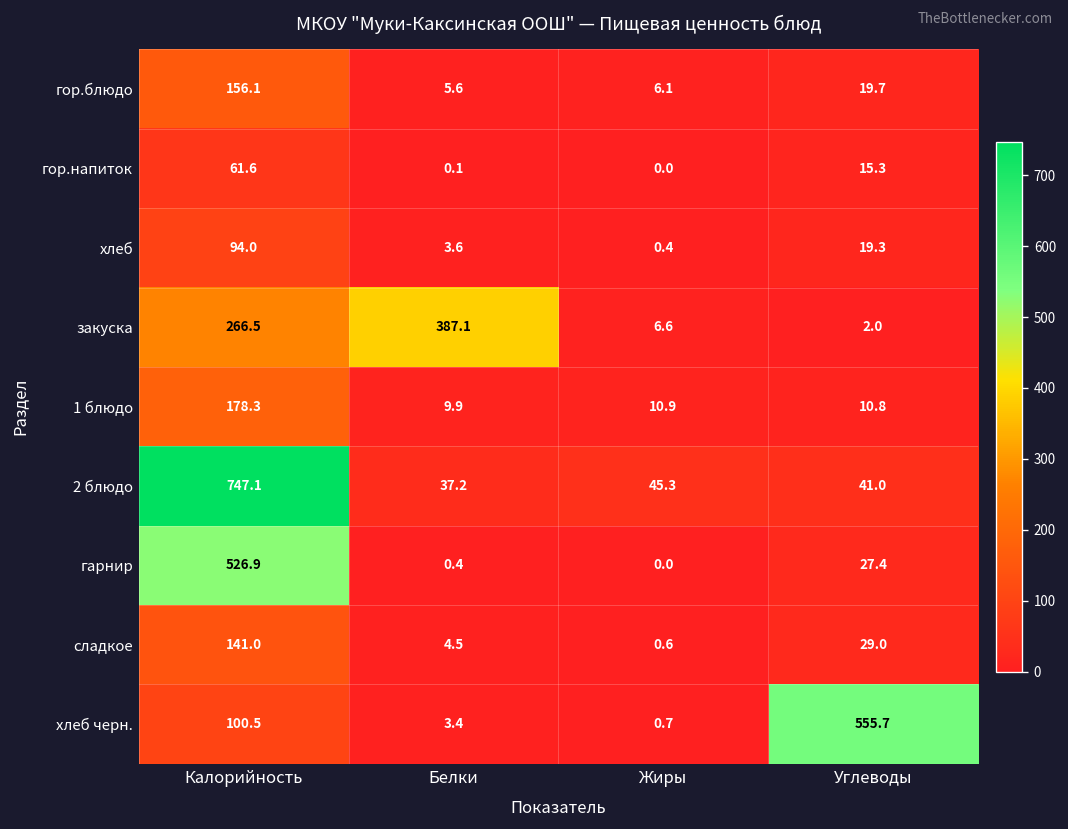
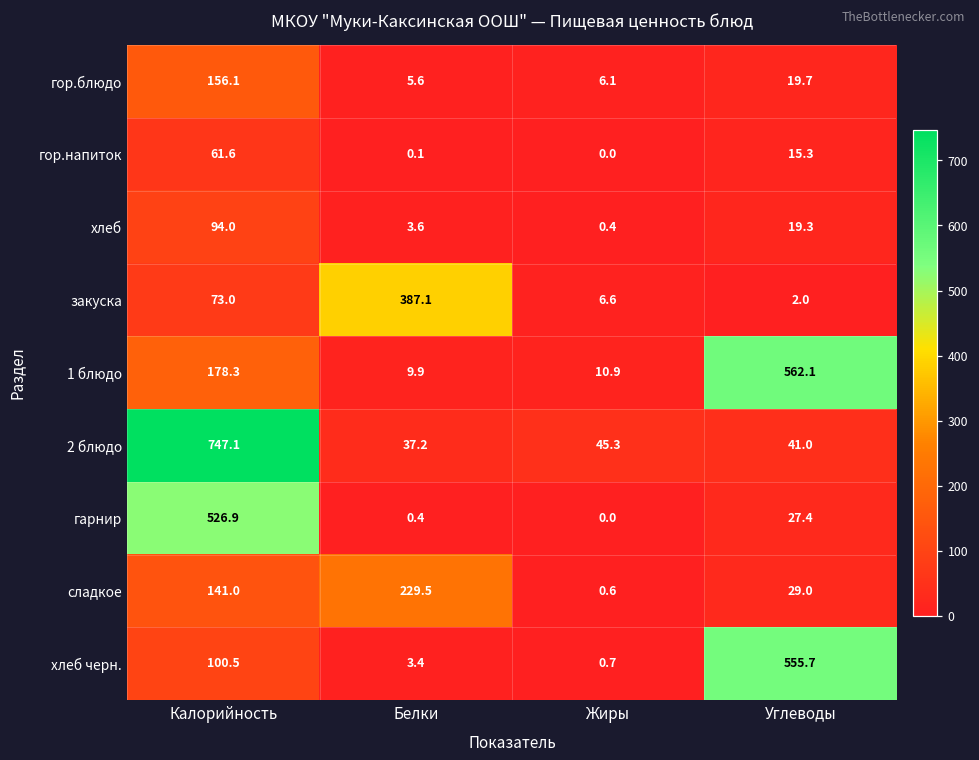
  {
    "гор.блюдо": {
      "Калорийность": 156.1,
      "Белки": 5.6,
      "Жиры": 6.1,
      "Углеводы": 19.7
    },
    "гор.напиток": {
      "Калорийность": 61.6,
      "Белки": 0.1,
      "Жиры": 0.0,
      "Углеводы": 15.3
    },
    "хлеб": {
      "Калорийность": 94.0,
      "Белки": 3.6,
      "Жиры": 0.4,
      "Углеводы": 19.3
    },
    "закуска": {
-     "Калорийность": 266.5,
+     "Калорийность": 73.0,
      "Белки": 387.1,
      "Жиры": 6.6,
      "Углеводы": 2.0
    },
    "1 блюдо": {
      "Калорийность": 178.3,
      "Белки": 9.9,
      "Жиры": 10.9,
-     "Углеводы": 10.8
+     "Углеводы": 562.1
    },
    "2 блюдо": {
      "Калорийность": 747.1,
      "Белки": 37.2,
      "Жиры": 45.3,
      "Углеводы": 41.0
    },
    "гарнир": {
      "Калорийность": 526.9,
      "Белки": 0.4,
      "Жиры": 0.0,
      "Углеводы": 27.4
    },
    "сладкое": {
      "Калорийность": 141.0,
-     "Белки": 4.5,
+     "Белки": 229.5,
      "Жиры": 0.6,
      "Углеводы": 29.0
    },
    "хлеб черн.": {
      "Калорийность": 100.5,
      "Белки": 3.4,
      "Жиры": 0.7,
      "Углеводы": 555.7
    }
  }
